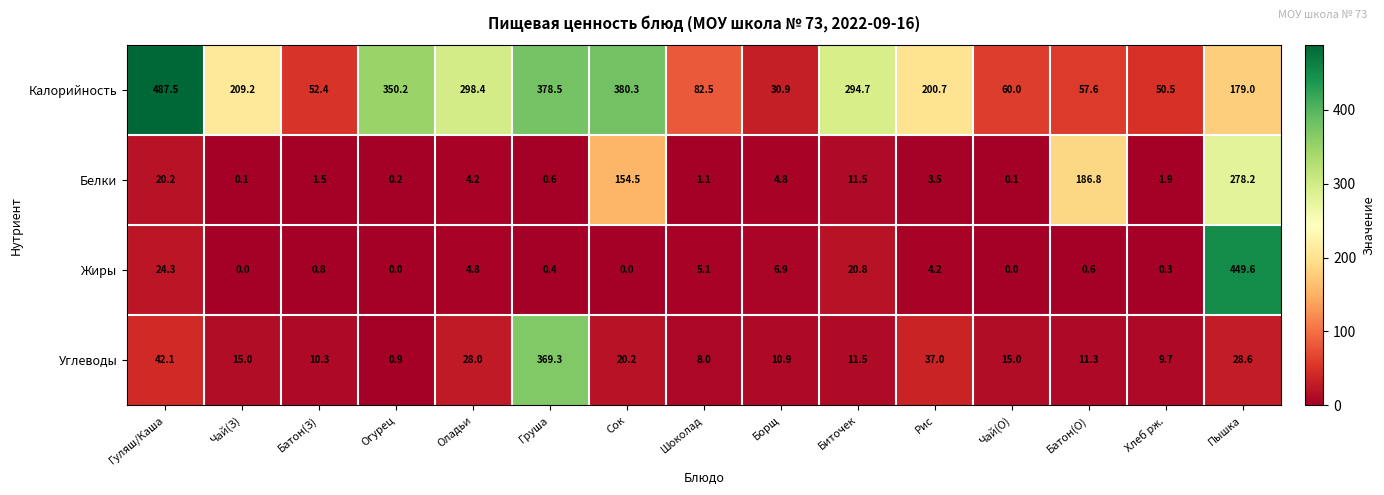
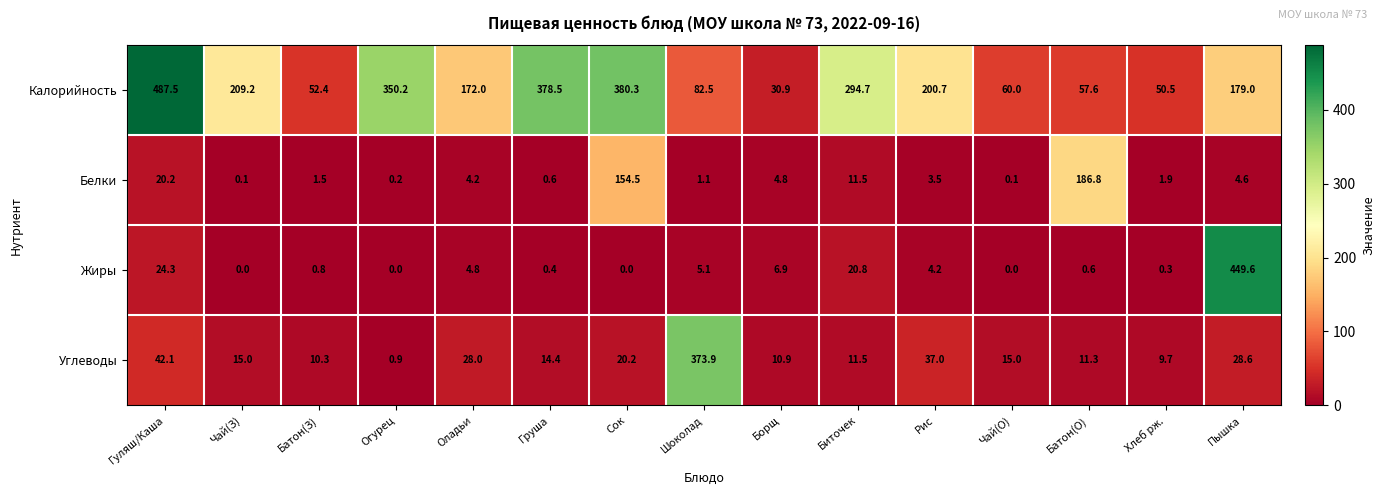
  {
    "Калорийность": {
      "Гуляш/Каша": 487.5,
      "Чай(З)": 209.2,
      "Батон(З)": 52.4,
      "Огурец": 350.2,
-     "Оладьи": 298.4,
+     "Оладьи": 172.0,
      "Груша": 378.5,
      "Сок": 380.3,
      "Шоколад": 82.5,
      "Борщ": 30.9,
      "Биточек": 294.7,
      "Рис": 200.7,
      "Чай(О)": 60.0,
      "Батон(О)": 57.6,
      "Хлеб рж.": 50.5,
      "Пышка": 179.0
    },
    "Белки": {
      "Гуляш/Каша": 20.2,
      "Чай(З)": 0.1,
      "Батон(З)": 1.5,
      "Огурец": 0.2,
      "Оладьи": 4.2,
      "Груша": 0.6,
      "Сок": 154.5,
      "Шоколад": 1.1,
      "Борщ": 4.8,
      "Биточек": 11.5,
      "Рис": 3.5,
      "Чай(О)": 0.1,
      "Батон(О)": 186.8,
      "Хлеб рж.": 1.9,
-     "Пышка": 278.2
+     "Пышка": 4.6
    },
    "Жиры": {
      "Гуляш/Каша": 24.3,
      "Чай(З)": 0.0,
      "Батон(З)": 0.8,
      "Огурец": 0.0,
      "Оладьи": 4.8,
      "Груша": 0.4,
      "Сок": 0.0,
      "Шоколад": 5.1,
      "Борщ": 6.9,
      "Биточек": 20.8,
      "Рис": 4.2,
      "Чай(О)": 0.0,
      "Батон(О)": 0.6,
      "Хлеб рж.": 0.3,
      "Пышка": 449.6
    },
    "Углеводы": {
      "Гуляш/Каша": 42.1,
      "Чай(З)": 15.0,
      "Батон(З)": 10.3,
      "Огурец": 0.9,
      "Оладьи": 28.0,
-     "Груша": 369.3,
+     "Груша": 14.4,
      "Сок": 20.2,
-     "Шоколад": 8.0,
+     "Шоколад": 373.9,
      "Борщ": 10.9,
      "Биточек": 11.5,
      "Рис": 37.0,
      "Чай(О)": 15.0,
      "Батон(О)": 11.3,
      "Хлеб рж.": 9.7,
      "Пышка": 28.6
    }
  }
